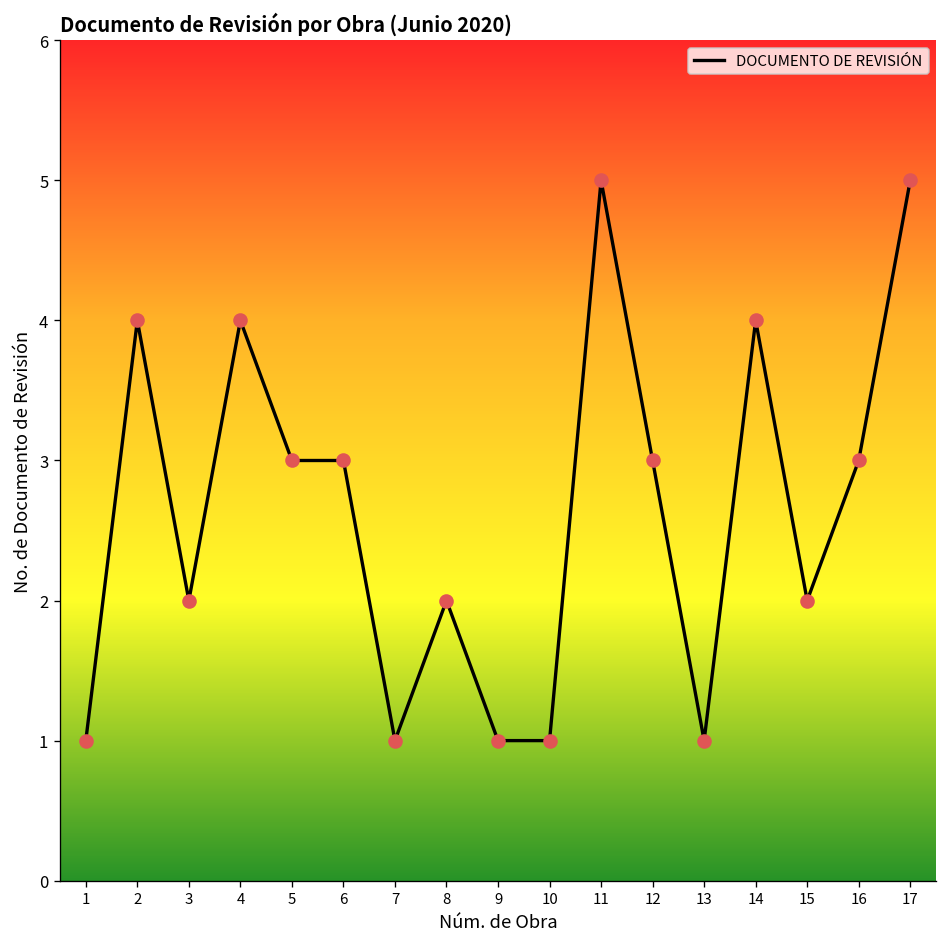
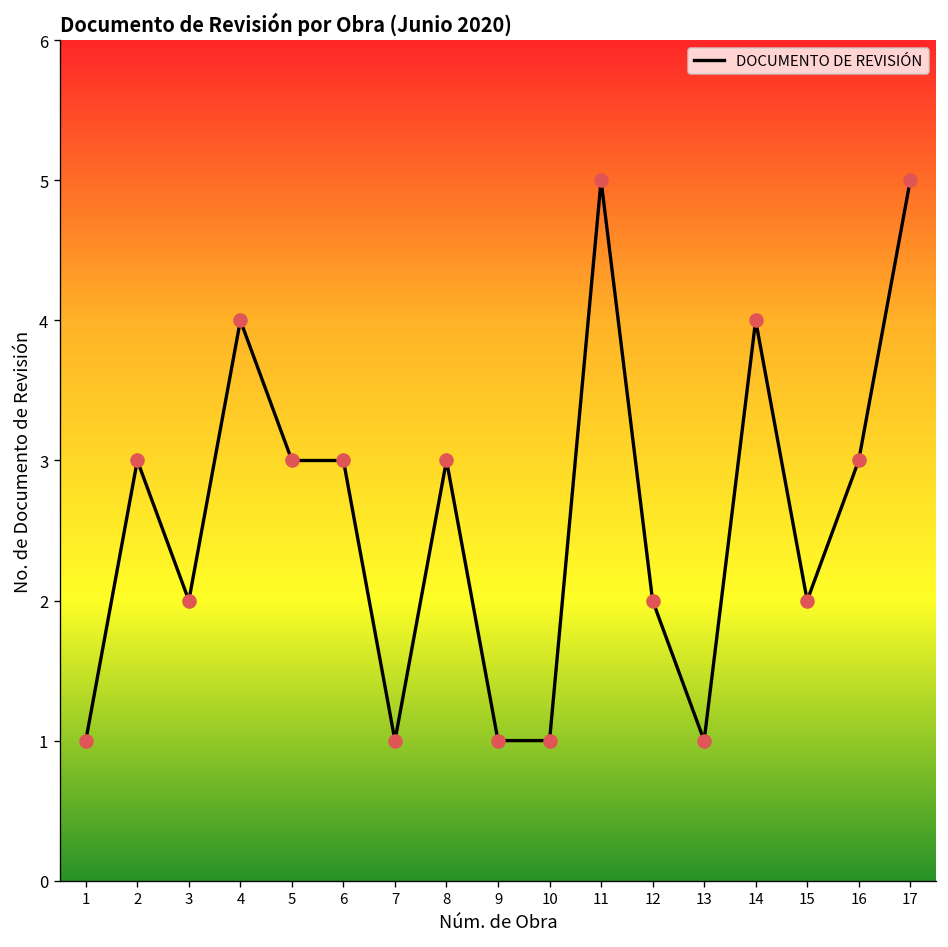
  {
    "1": 1,
-   "2": 4,
+   "2": 3,
    "3": 2,
    "4": 4,
    "5": 3,
    "6": 3,
    "7": 1,
-   "8": 2,
+   "8": 3,
    "9": 1,
    "10": 1,
    "11": 5,
-   "12": 3,
+   "12": 2,
    "13": 1,
    "14": 4,
    "15": 2,
    "16": 3,
    "17": 5
  }
